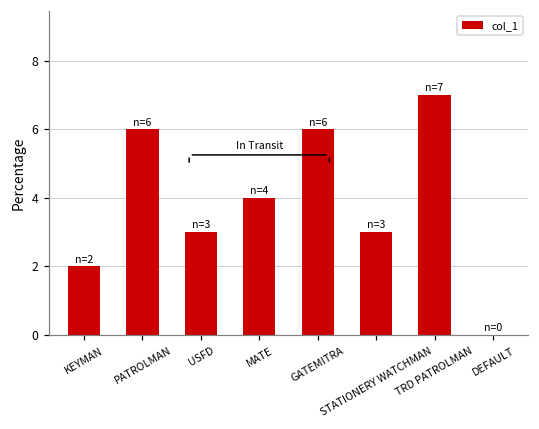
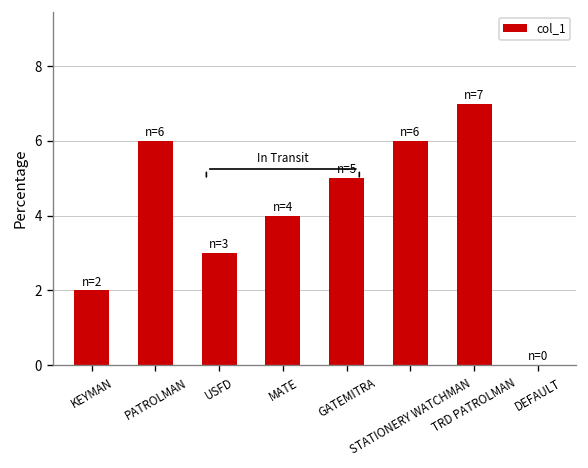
  {
    "KEYMAN": 2,
    "PATROLMAN": 6,
    "USFD": 3,
    "MATE": 4,
-   "GATEMITRA": 6,
-   "STATIONERY WATCHMAN": 3,
+   "GATEMITRA": 5,
+   "STATIONERY WATCHMAN": 6,
    "TRD PATROLMAN": 7,
    "DEFAULT": 0
  }
